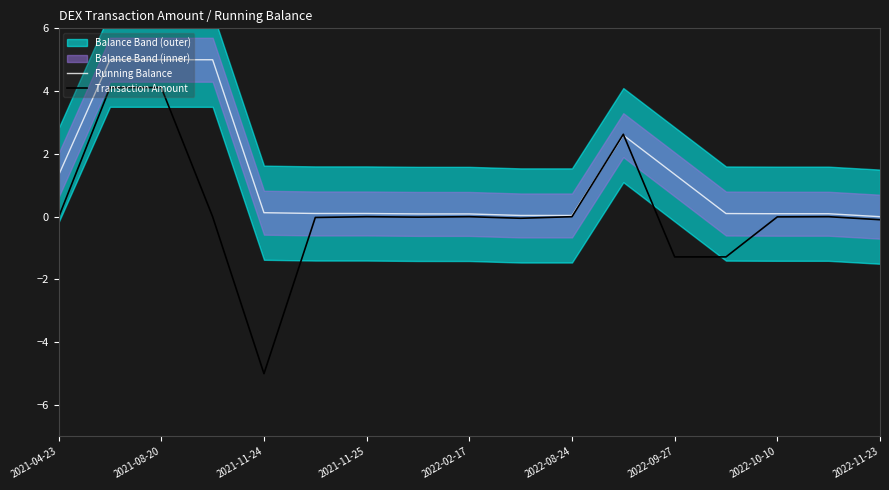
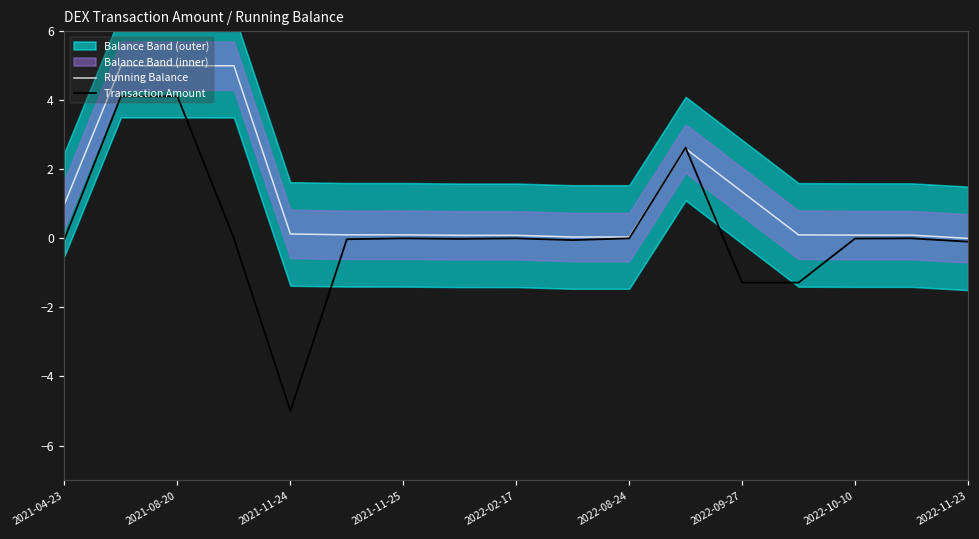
  {
    "Running Balance": {
-     "2021-04-23": 1.3,
+     "2021-04-23": 1.0,
      "2021-11-25": 0.1,
      "2022-02-17": 0.1,
      "2022-10-10": 0.1,
      "2022-11-23": 0.0
    },
    "Transaction Amount": {
      "2021-04-23": 0.0,
      "2021-11-25": 0.0,
      "2022-02-17": 0.0,
      "2022-10-10": 0.0,
      "2022-11-23": -0.1
    }
  }
